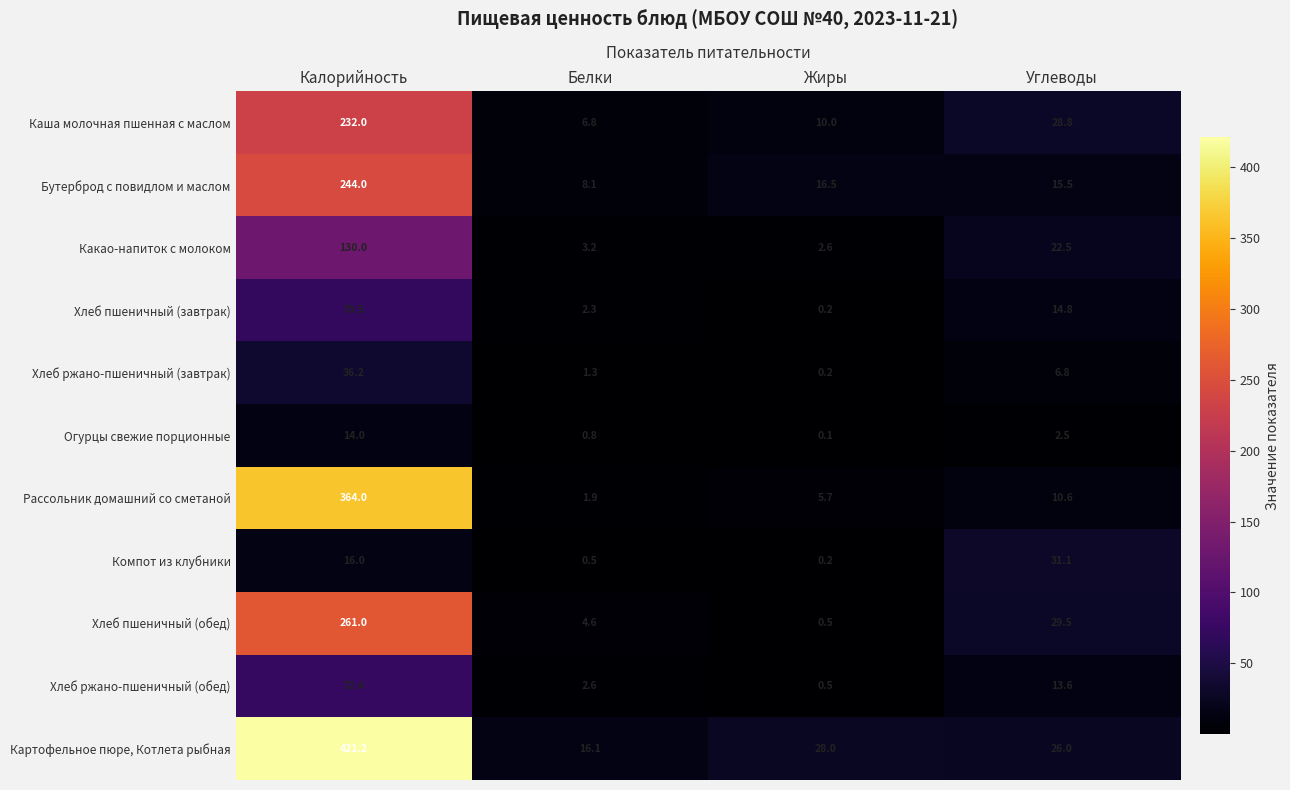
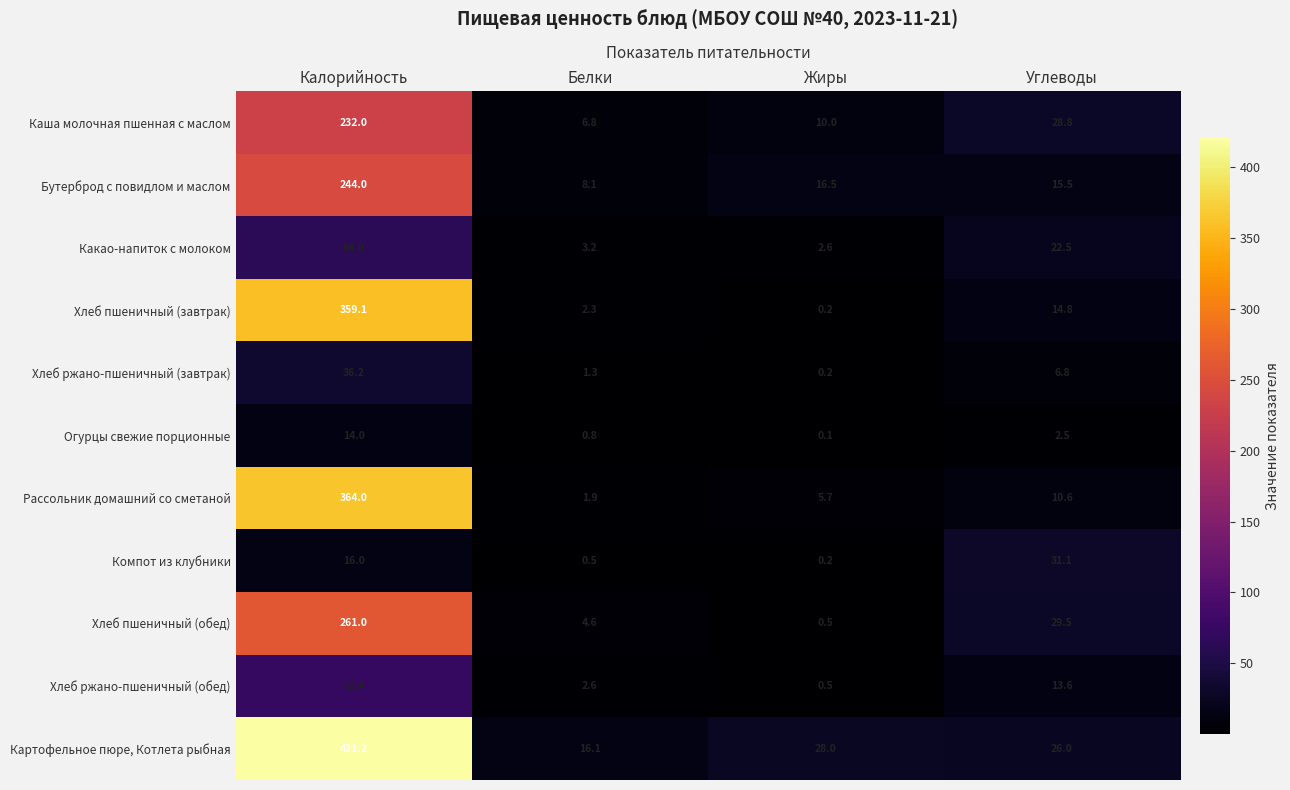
  {
    "Каша молочная пшенная с маслом": {
      "Калорийность": 232.0
    },
    "Бутерброд с повидлом и маслом": {
      "Калорийность": 244.0
    },
    "Какао-напиток с молоком": {
-     "Калорийность": 130.0
+     "Калорийность": 64.0
    },
    "Хлеб пшеничный (завтрак)": {
-     "Калорийность": 70.5
+     "Калорийность": 359.1
    },
    "Рассольник домашний со сметаной": {
      "Калорийность": 364.0
    },
    "Хлеб пшеничный (обед)": {
      "Калорийность": 261.0
    },
    "Хлеб ржано-пшеничный (обед)": {
      "Калорийность": 72.4
    },
    "Картофельное пюре, Котлета рыбная": {
      "Калорийность": 421.2
    }
  }
